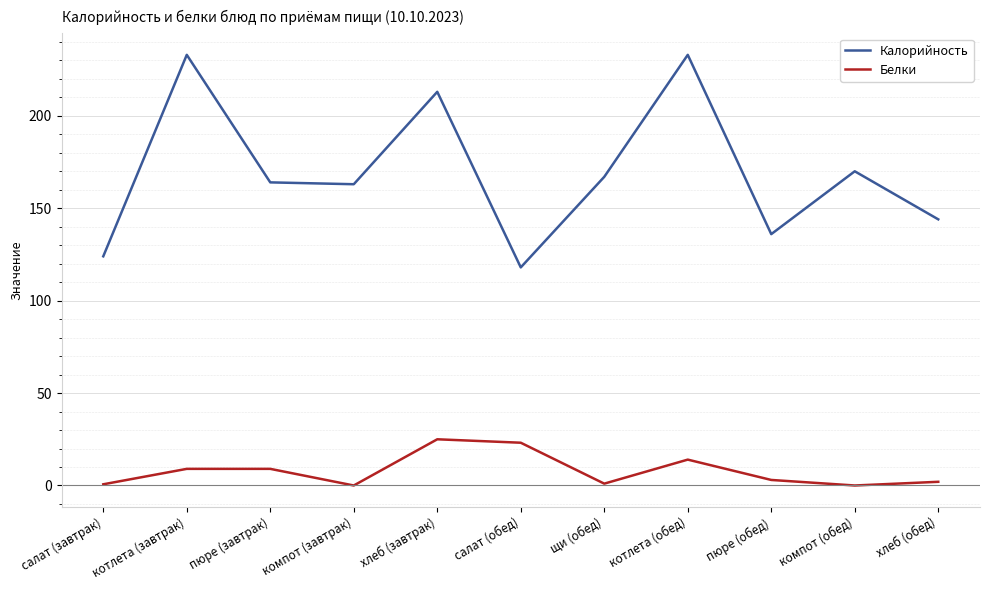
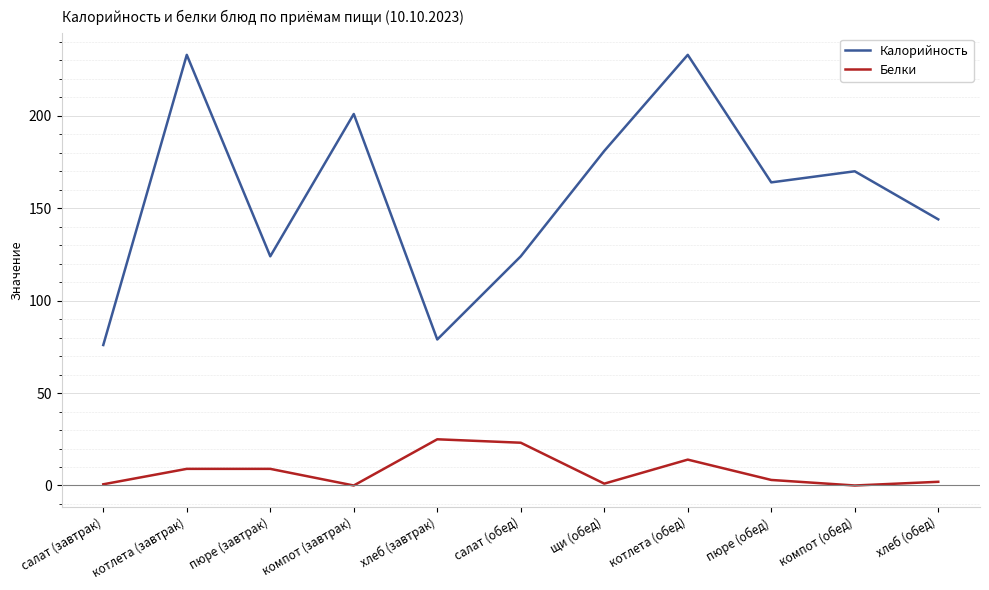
  {
    "Калорийность": {
-     "салат (завтрак)": 124,
+     "салат (завтрак)": 76,
      "котлета (завтрак)": 233,
-     "пюре (завтрак)": 164,
-     "компот (завтрак)": 163,
-     "хлеб (завтрак)": 213,
-     "салат (обед)": 118,
-     "щи (обед)": 167,
+     "пюре (завтрак)": 124,
+     "компот (завтрак)": 201,
+     "хлеб (завтрак)": 79,
+     "салат (обед)": 124,
+     "щи (обед)": 181,
      "котлета (обед)": 233,
-     "пюре (обед)": 136,
+     "пюре (обед)": 164,
      "компот (обед)": 170,
      "хлеб (обед)": 144
    },
    "Белки": {
      "салат (завтрак)": 1,
      "котлета (завтрак)": 9,
      "пюре (завтрак)": 9,
      "компот (завтрак)": 0,
      "хлеб (завтрак)": 25,
      "салат (обед)": 23,
      "щи (обед)": 1,
      "котлета (обед)": 14,
      "пюре (обед)": 3,
      "компот (обед)": 0,
      "хлеб (обед)": 2
    }
  }
